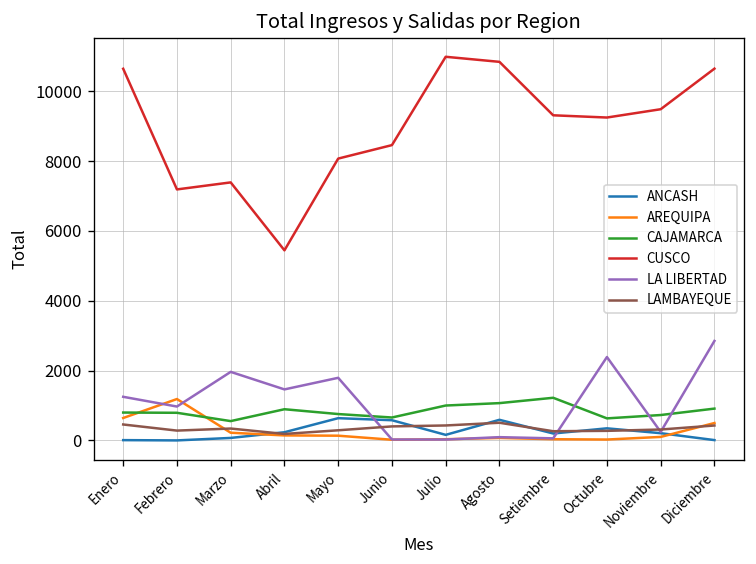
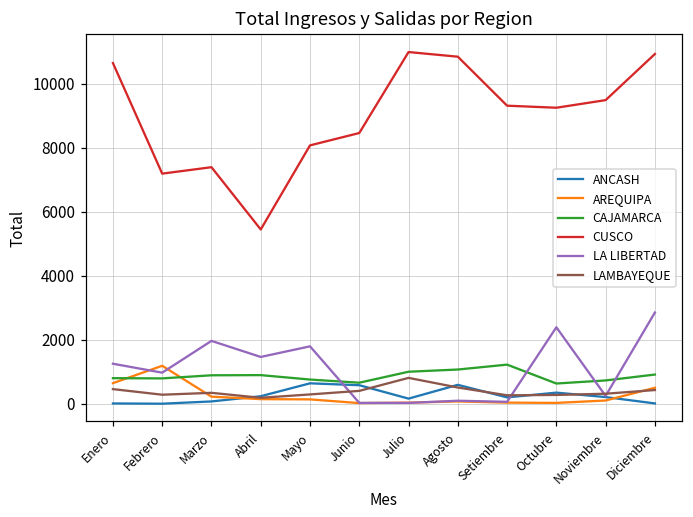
  {
    "ANCASH": {
      "Enero": 0,
      "Febrero": 0,
      "Marzo": 100,
      "Mayo": 600,
      "Julio": 200,
      "Diciembre": 0
    },
    "AREQUIPA": {
      "Enero": 600,
      "Febrero": 1200,
      "Marzo": 200,
      "Mayo": 100,
      "Octubre": 0,
      "Noviembre": 100
    },
    "CAJAMARCA": {
      "Enero": 800,
      "Febrero": 800,
-     "Marzo": 600,
+     "Marzo": 900,
      "Abril": 900,
      "Mayo": 800,
      "Julio": 1000,
      "Agosto": 1100,
      "Setiembre": 1200,
      "Octubre": 600,
      "Noviembre": 700,
      "Diciembre": 900
    },
    "CUSCO": {
      "Enero": 10600,
      "Febrero": 7200,
      "Marzo": 7400,
      "Abril": 5400,
      "Mayo": 8100,
      "Junio": 8500,
      "Julio": 11000,
      "Agosto": 10800,
      "Setiembre": 9300,
      "Octubre": 9200,
      "Noviembre": 9500,
-     "Diciembre": 10600
+     "Diciembre": 10900
    },
    "LA LIBERTAD": {
      "Enero": 1200,
      "Febrero": 1000,
      "Marzo": 2000,
      "Abril": 1500,
      "Mayo": 1800,
      "Octubre": 2400,
      "Diciembre": 2800
    },
    "LAMBAYEQUE": {
      "Enero": 500,
      "Febrero": 300,
      "Marzo": 300,
      "Mayo": 300,
      "Junio": 400,
-     "Julio": 400
+     "Julio": 800
    }
  }
